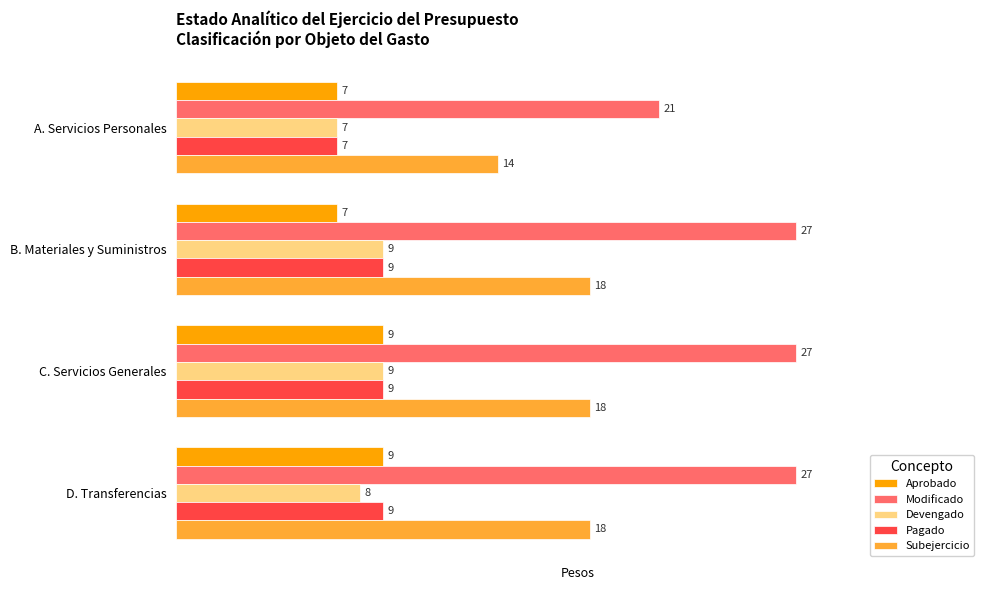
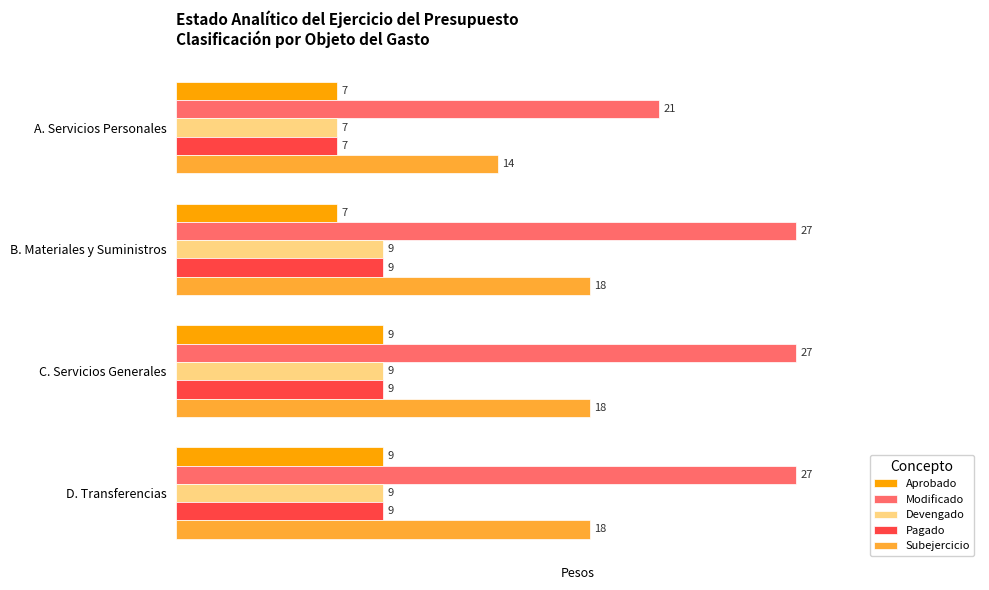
  {
    "Devengado": {
      "A. Servicios Personales": 7,
      "B. Materiales y Suministros": 9,
      "C. Servicios Generales": 9,
-     "D. Transferencias": 8
+     "D. Transferencias": 9
    }
  }
